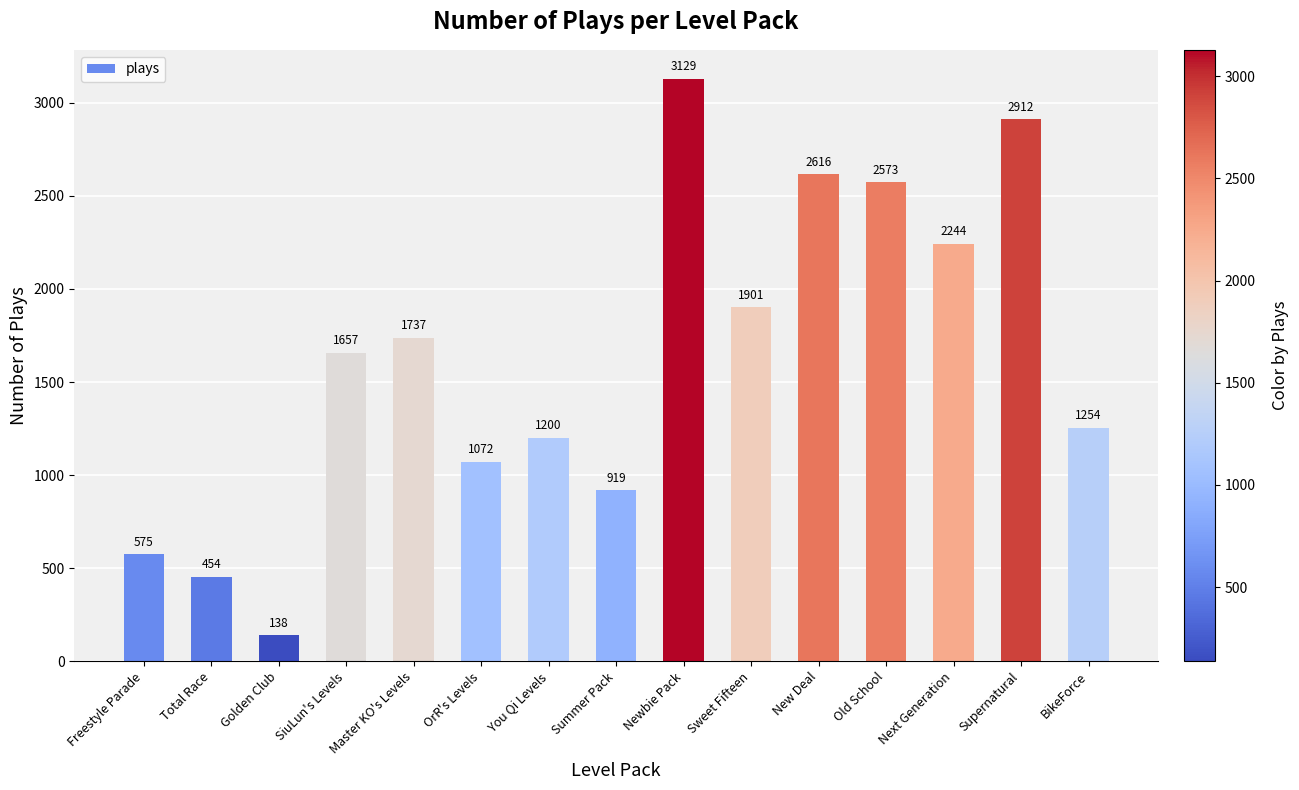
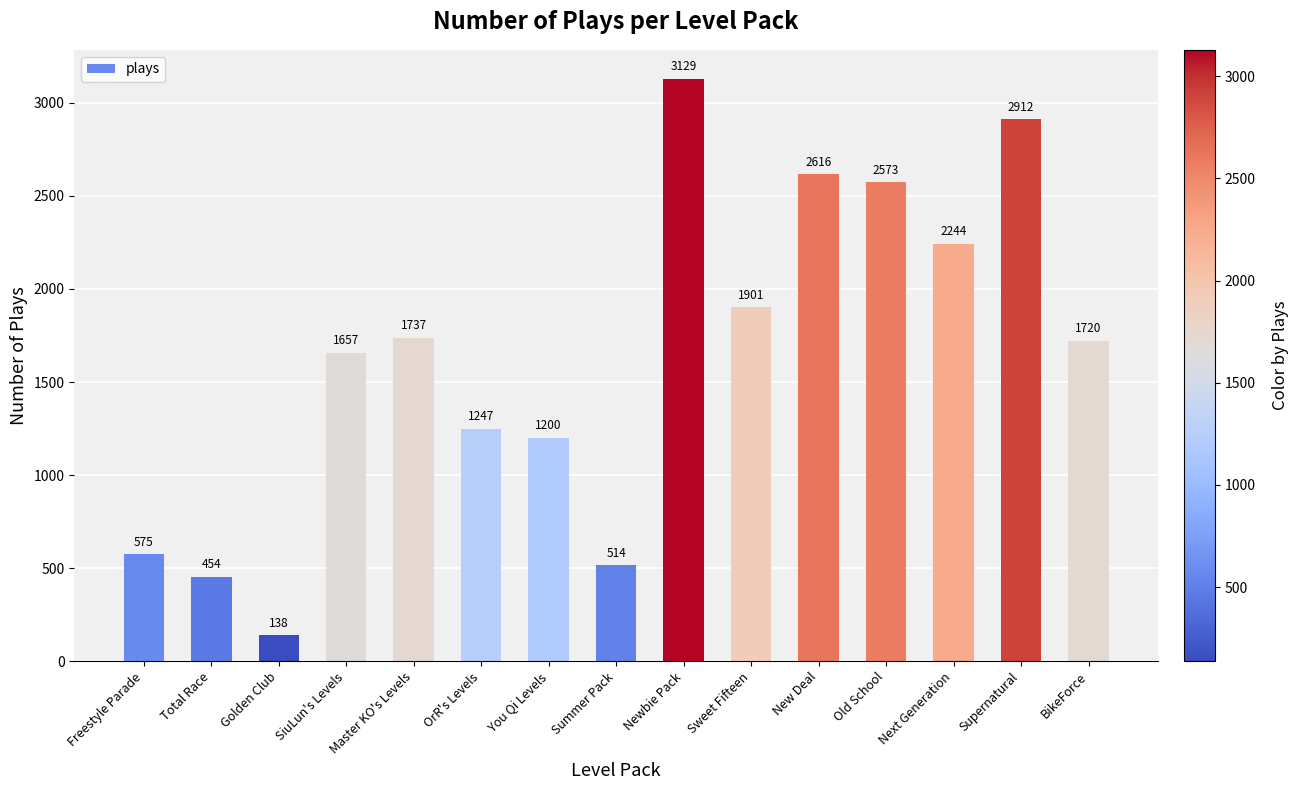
  {
    "Freestyle Parade": 575,
    "Total Race": 454,
    "Golden Club": 138,
    "SiuLun's Levels": 1657,
    "Master KO's Levels": 1737,
-   "OrR's Levels": 1072,
+   "OrR's Levels": 1247,
    "You Qi Levels": 1200,
-   "Summer Pack": 919,
+   "Summer Pack": 514,
    "Newbie Pack": 3129,
    "Sweet Fifteen": 1901,
    "New Deal": 2616,
    "Old School": 2573,
    "Next Generation": 2244,
    "Supernatural": 2912,
-   "BikeForce": 1254
+   "BikeForce": 1720
  }
